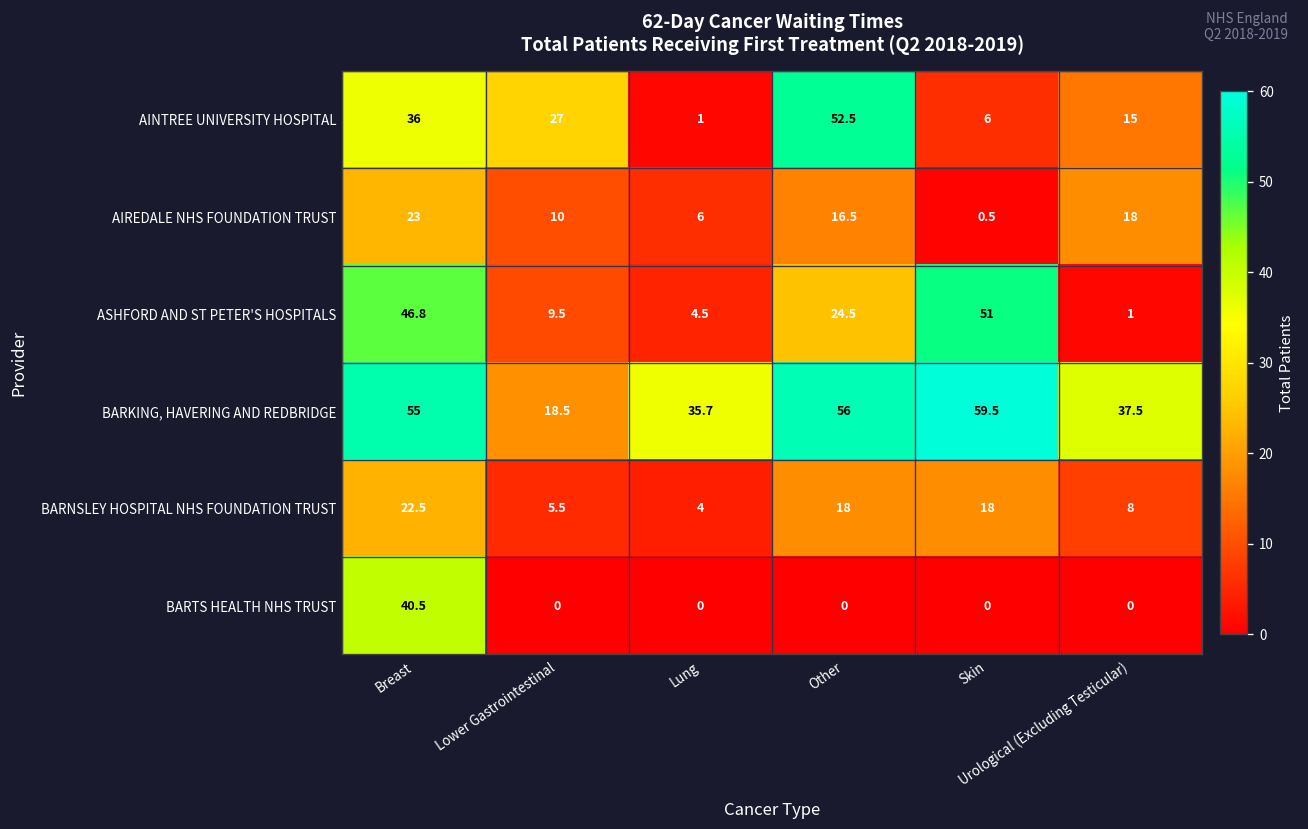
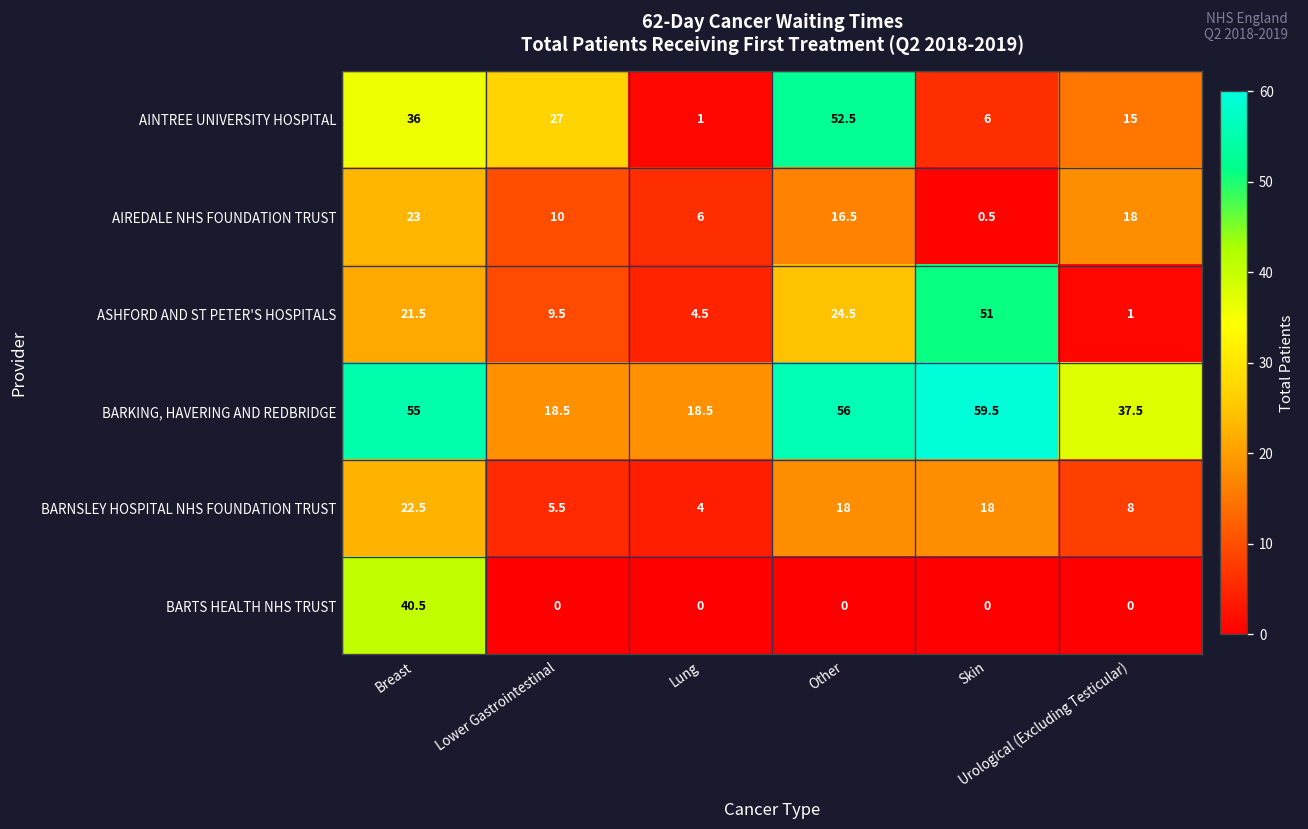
  {
    "AINTREE UNIVERSITY HOSPITAL": {
      "Breast": 36,
      "Lower Gastrointestinal": 27,
      "Lung": 1,
      "Other": 52.5,
      "Skin": 6,
      "Urological (Excluding Testicular)": 15
    },
    "AIREDALE NHS FOUNDATION TRUST": {
      "Breast": 23,
      "Lower Gastrointestinal": 10,
      "Lung": 6,
      "Other": 16.5,
      "Skin": 0.5,
      "Urological (Excluding Testicular)": 18
    },
    "ASHFORD AND ST PETER'S HOSPITALS": {
-     "Breast": 46.8,
+     "Breast": 21.5,
      "Lower Gastrointestinal": 9.5,
      "Lung": 4.5,
      "Other": 24.5,
      "Skin": 51,
      "Urological (Excluding Testicular)": 1
    },
    "BARKING, HAVERING AND REDBRIDGE": {
      "Breast": 55,
      "Lower Gastrointestinal": 18.5,
-     "Lung": 35.7,
+     "Lung": 18.5,
      "Other": 56,
      "Skin": 59.5,
      "Urological (Excluding Testicular)": 37.5
    },
    "BARNSLEY HOSPITAL NHS FOUNDATION TRUST": {
      "Breast": 22.5,
      "Lower Gastrointestinal": 5.5,
      "Lung": 4,
      "Other": 18,
      "Skin": 18,
      "Urological (Excluding Testicular)": 8
    },
    "BARTS HEALTH NHS TRUST": {
      "Breast": 40.5,
      "Lower Gastrointestinal": 0,
      "Lung": 0,
      "Other": 0,
      "Skin": 0,
      "Urological (Excluding Testicular)": 0
    }
  }
